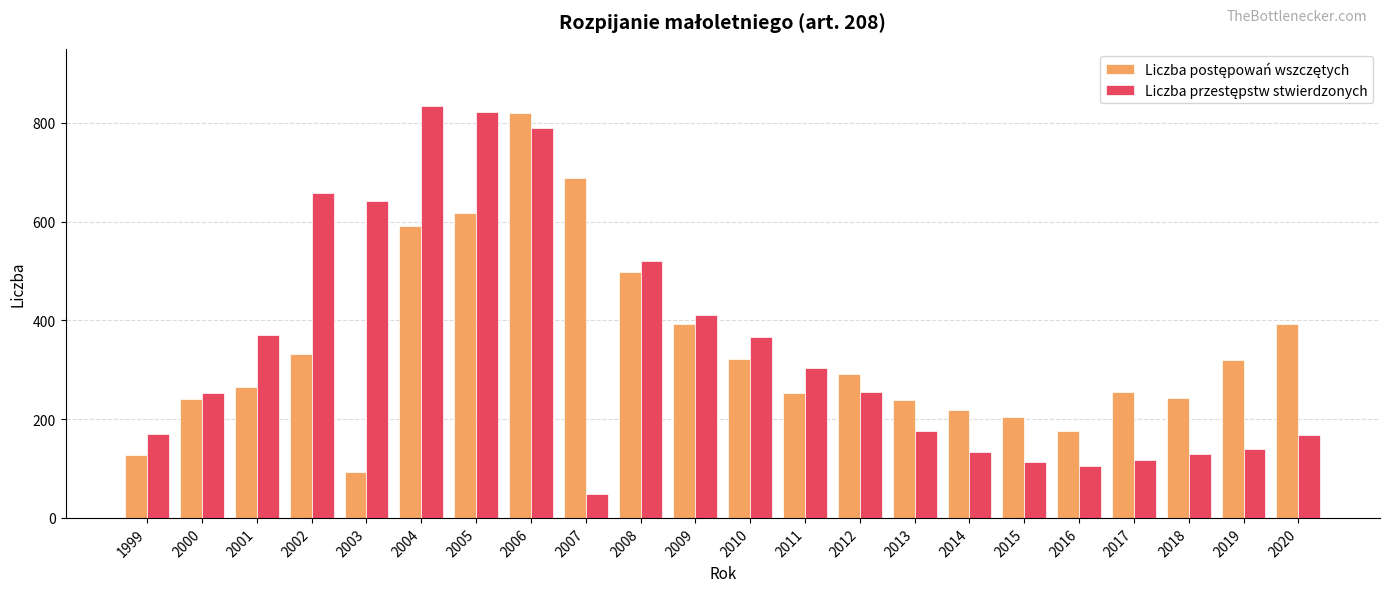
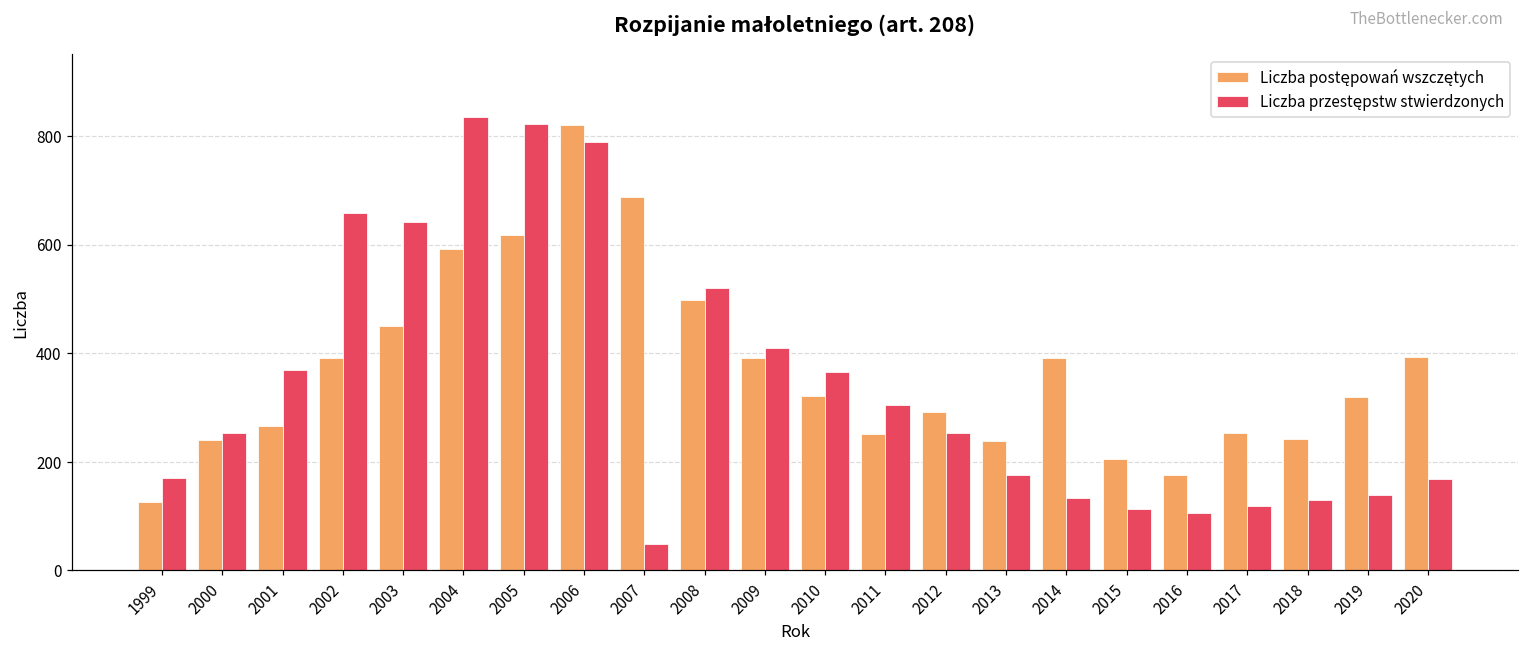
  {
    "Liczba postępowań wszczętych": {
      "1999": 130,
      "2000": 240,
      "2001": 270,
-     "2002": 330,
-     "2003": 90,
+     "2002": 390,
+     "2003": 450,
      "2004": 590,
      "2005": 620,
      "2006": 820,
      "2007": 690,
      "2008": 500,
      "2009": 390,
      "2010": 320,
      "2011": 250,
      "2012": 290,
      "2013": 240,
-     "2014": 220,
+     "2014": 390,
      "2015": 210,
      "2016": 180,
      "2017": 250,
      "2018": 240,
      "2019": 320,
      "2020": 390
    },
    "Liczba przestępstw stwierdzonych": {
      "1999": 170,
      "2000": 250,
      "2001": 370,
      "2002": 660,
      "2003": 640,
      "2004": 830,
      "2005": 820,
      "2006": 790,
      "2007": 50,
      "2008": 520,
      "2009": 410,
      "2010": 370,
      "2011": 300,
      "2012": 250,
      "2013": 180,
      "2014": 130,
      "2015": 110,
      "2016": 110,
      "2017": 120,
      "2018": 130,
      "2019": 140,
      "2020": 170
    }
  }
